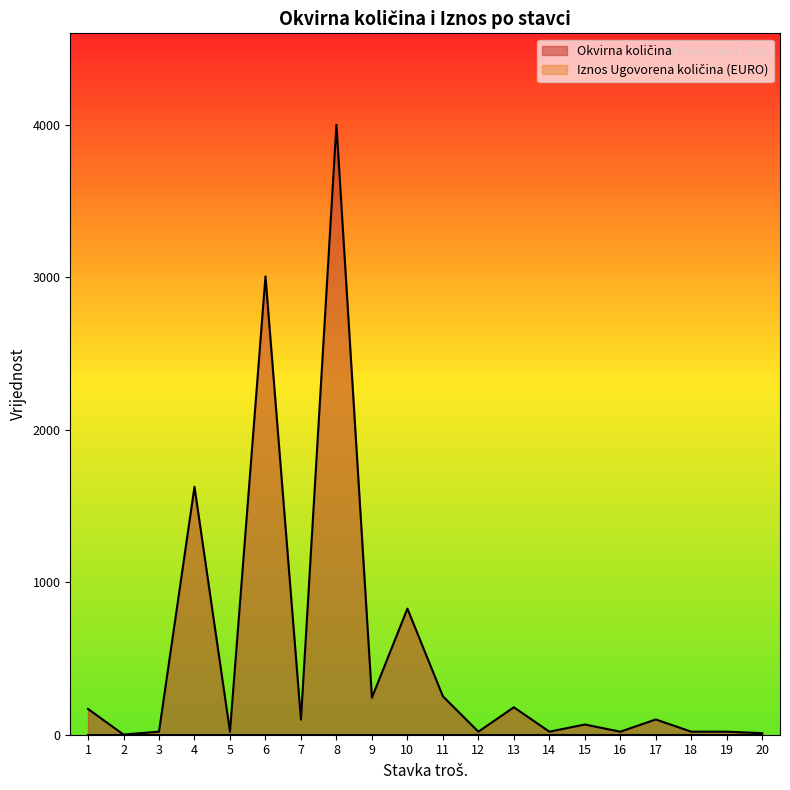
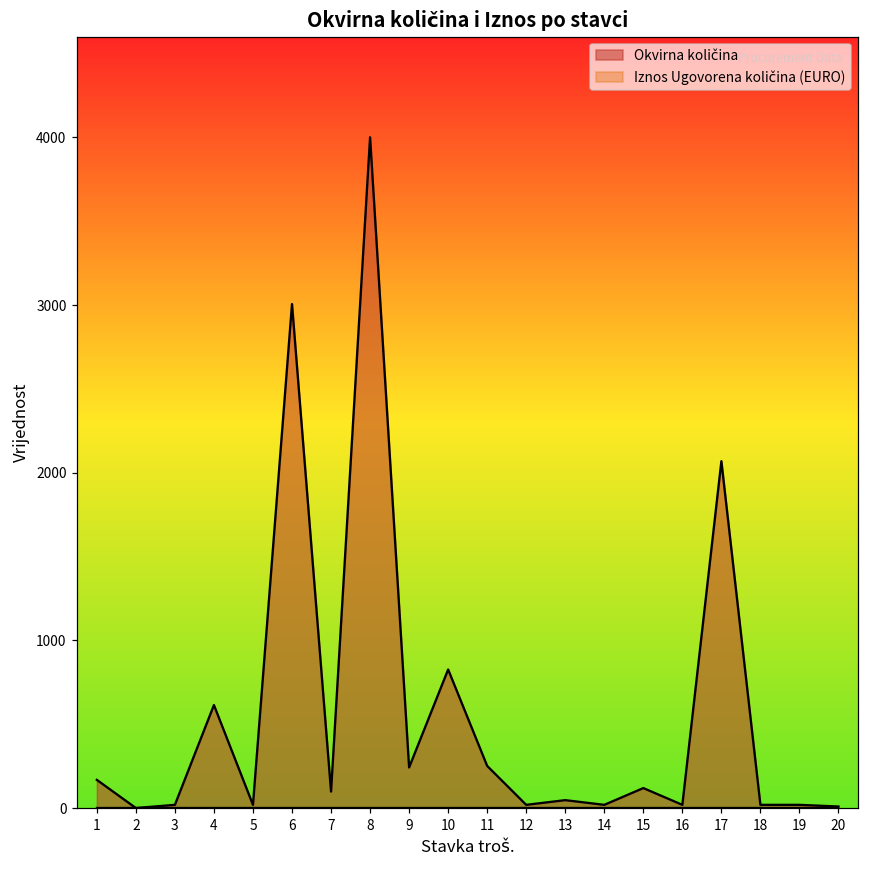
  {
    "Okvirna količina": {
      "1": 170,
      "3": 20,
-     "4": 1630,
+     "4": 620,
      "5": 20,
      "6": 3010,
      "7": 100,
      "8": 4000,
      "9": 240,
      "10": 830,
      "11": 250,
      "12": 20,
-     "13": 180,
+     "13": 50,
      "14": 20,
-     "15": 70,
+     "15": 120,
      "16": 20,
-     "17": 100,
+     "17": 2070,
      "18": 20,
      "19": 20
    },
    "Iznos Ugovorena količina (EURO)": {
      "1": 0,
      "3": 0,
      "4": 0,
      "5": 0,
      "6": 0,
      "7": 0,
      "8": 0,
      "9": 0,
      "10": 0,
      "11": 0,
      "12": 0,
      "13": 0,
      "14": 0,
      "15": 0,
      "16": 0,
      "17": 0,
      "18": 0,
      "19": 0
    }
  }
